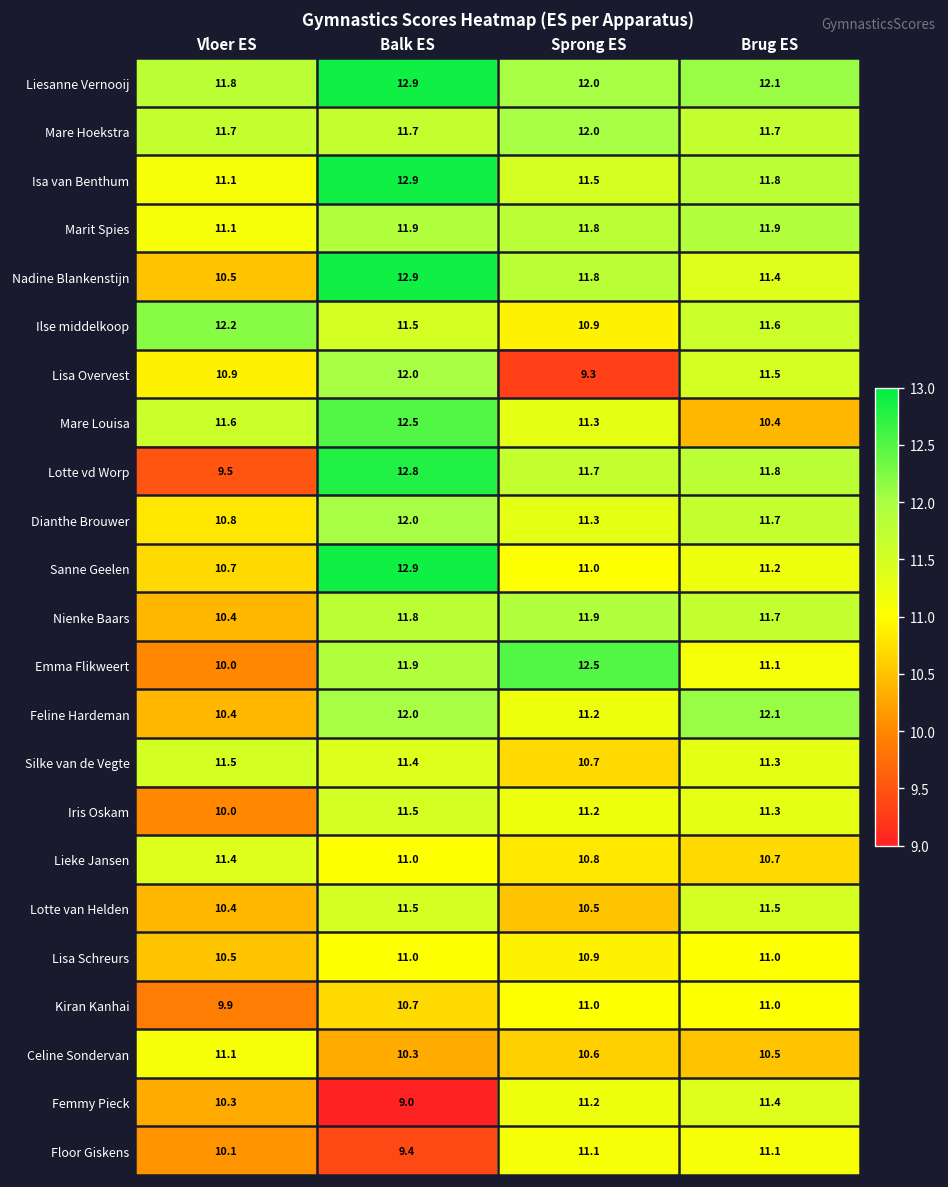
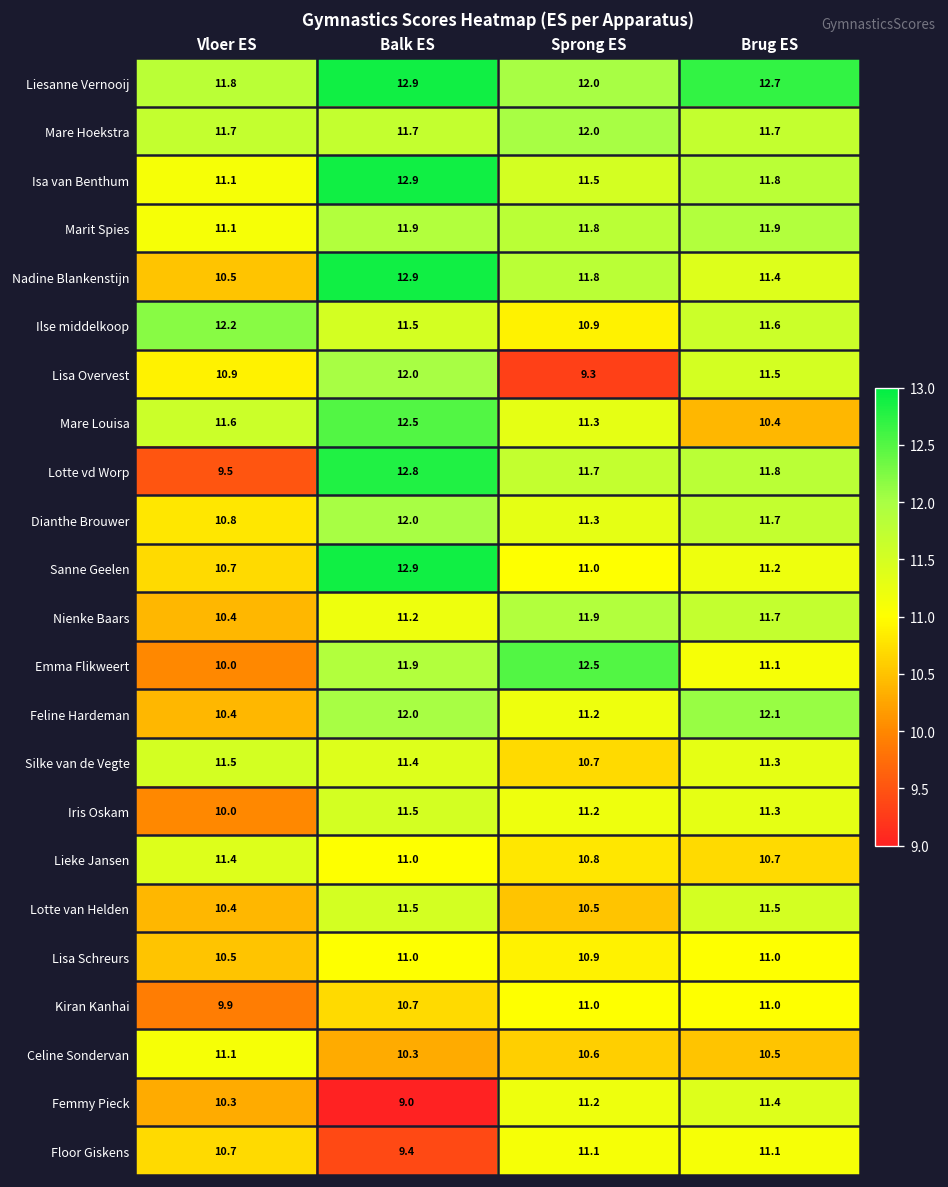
  {
    "Liesanne Vernooij": {
      "Vloer ES": 11.8,
      "Balk ES": 12.9,
      "Sprong ES": 12.0,
-     "Brug ES": 12.1
+     "Brug ES": 12.7
    },
    "Mare Hoekstra": {
      "Vloer ES": 11.7,
      "Balk ES": 11.7,
      "Sprong ES": 12.0,
      "Brug ES": 11.7
    },
    "Isa van Benthum": {
      "Vloer ES": 11.1,
      "Balk ES": 12.9,
      "Sprong ES": 11.5,
      "Brug ES": 11.8
    },
    "Marit Spies": {
      "Vloer ES": 11.1,
      "Balk ES": 11.9,
      "Sprong ES": 11.8,
      "Brug ES": 11.9
    },
    "Nadine Blankenstijn": {
      "Vloer ES": 10.5,
      "Balk ES": 12.9,
      "Sprong ES": 11.8,
      "Brug ES": 11.4
    },
    "Ilse middelkoop": {
      "Vloer ES": 12.2,
      "Balk ES": 11.5,
      "Sprong ES": 10.9,
      "Brug ES": 11.6
    },
    "Lisa Overvest": {
      "Vloer ES": 10.9,
      "Balk ES": 12.0,
      "Sprong ES": 9.3,
      "Brug ES": 11.5
    },
    "Mare Louisa": {
      "Vloer ES": 11.6,
      "Balk ES": 12.5,
      "Sprong ES": 11.3,
      "Brug ES": 10.4
    },
    "Lotte vd Worp": {
      "Vloer ES": 9.5,
      "Balk ES": 12.8,
      "Sprong ES": 11.7,
      "Brug ES": 11.8
    },
    "Dianthe Brouwer": {
      "Vloer ES": 10.8,
      "Balk ES": 12.0,
      "Sprong ES": 11.3,
      "Brug ES": 11.7
    },
    "Sanne Geelen": {
      "Vloer ES": 10.7,
      "Balk ES": 12.9,
      "Sprong ES": 11.0,
      "Brug ES": 11.2
    },
    "Nienke Baars": {
      "Vloer ES": 10.4,
-     "Balk ES": 11.8,
+     "Balk ES": 11.2,
      "Sprong ES": 11.9,
      "Brug ES": 11.7
    },
    "Emma Flikweert": {
      "Vloer ES": 10.0,
      "Balk ES": 11.9,
      "Sprong ES": 12.5,
      "Brug ES": 11.1
    },
    "Feline Hardeman": {
      "Vloer ES": 10.4,
      "Balk ES": 12.0,
      "Sprong ES": 11.2,
      "Brug ES": 12.1
    },
    "Silke van de Vegte": {
      "Vloer ES": 11.5,
      "Balk ES": 11.4,
      "Sprong ES": 10.7,
      "Brug ES": 11.3
    },
    "Iris Oskam": {
      "Vloer ES": 10.0,
      "Balk ES": 11.5,
      "Sprong ES": 11.2,
      "Brug ES": 11.3
    },
    "Lieke Jansen": {
      "Vloer ES": 11.4,
      "Balk ES": 11.0,
      "Sprong ES": 10.8,
      "Brug ES": 10.7
    },
    "Lotte van Helden": {
      "Vloer ES": 10.4,
      "Balk ES": 11.5,
      "Sprong ES": 10.5,
      "Brug ES": 11.5
    },
    "Lisa Schreurs": {
      "Vloer ES": 10.5,
      "Balk ES": 11.0,
      "Sprong ES": 10.9,
      "Brug ES": 11.0
    },
    "Kiran Kanhai": {
      "Vloer ES": 9.9,
      "Balk ES": 10.7,
      "Sprong ES": 11.0,
      "Brug ES": 11.0
    },
    "Celine Sondervan": {
      "Vloer ES": 11.1,
      "Balk ES": 10.3,
      "Sprong ES": 10.6,
      "Brug ES": 10.5
    },
    "Femmy Pieck": {
      "Vloer ES": 10.3,
      "Balk ES": 9.0,
      "Sprong ES": 11.2,
      "Brug ES": 11.4
    },
    "Floor Giskens": {
-     "Vloer ES": 10.1,
+     "Vloer ES": 10.7,
      "Balk ES": 9.4,
      "Sprong ES": 11.1,
      "Brug ES": 11.1
    }
  }
